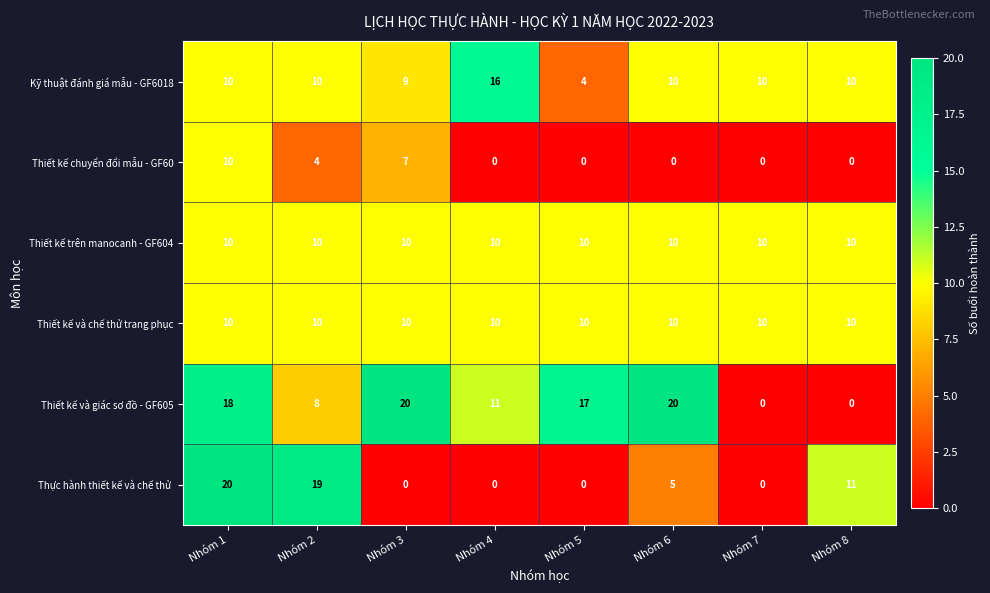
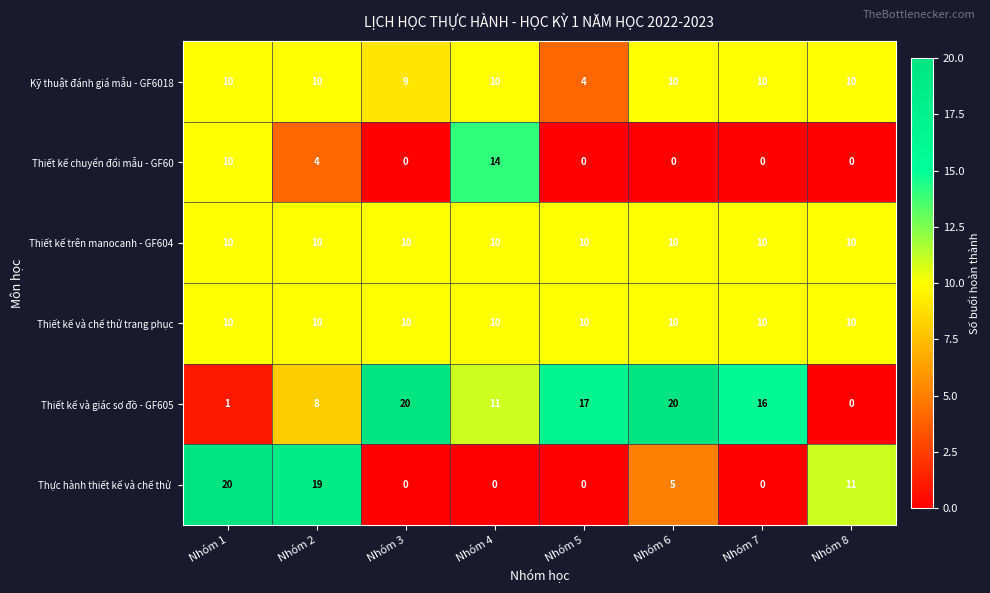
  {
    "Kỹ thuật đánh giá mẫu - GF6018": {
      "Nhóm 1": 10,
      "Nhóm 2": 10,
      "Nhóm 3": 9,
-     "Nhóm 4": 16,
+     "Nhóm 4": 10,
      "Nhóm 5": 4,
      "Nhóm 6": 10,
      "Nhóm 7": 10,
      "Nhóm 8": 10
    },
    "Thiết kế chuyển đổi mẫu - GF60": {
      "Nhóm 1": 10,
      "Nhóm 2": 4,
-     "Nhóm 3": 7,
-     "Nhóm 4": 0,
+     "Nhóm 3": 0,
+     "Nhóm 4": 14,
      "Nhóm 5": 0,
      "Nhóm 6": 0,
      "Nhóm 7": 0,
      "Nhóm 8": 0
    },
    "Thiết kế trên manocanh - GF604": {
      "Nhóm 1": 10,
      "Nhóm 2": 10,
      "Nhóm 3": 10,
      "Nhóm 4": 10,
      "Nhóm 5": 10,
      "Nhóm 6": 10,
      "Nhóm 7": 10,
      "Nhóm 8": 10
    },
    "Thiết kế và chế thử trang phục": {
      "Nhóm 1": 10,
      "Nhóm 2": 10,
      "Nhóm 3": 10,
      "Nhóm 4": 10,
      "Nhóm 5": 10,
      "Nhóm 6": 10,
      "Nhóm 7": 10,
      "Nhóm 8": 10
    },
    "Thiết kế và giác sơ đồ - GF605": {
-     "Nhóm 1": 18,
+     "Nhóm 1": 1,
      "Nhóm 2": 8,
      "Nhóm 3": 20,
      "Nhóm 4": 11,
      "Nhóm 5": 17,
      "Nhóm 6": 20,
-     "Nhóm 7": 0,
+     "Nhóm 7": 16,
      "Nhóm 8": 0
    },
    "Thực hành thiết kế và chế thử": {
      "Nhóm 1": 20,
      "Nhóm 2": 19,
      "Nhóm 3": 0,
      "Nhóm 4": 0,
      "Nhóm 5": 0,
      "Nhóm 6": 5,
      "Nhóm 7": 0,
      "Nhóm 8": 11
    }
  }
